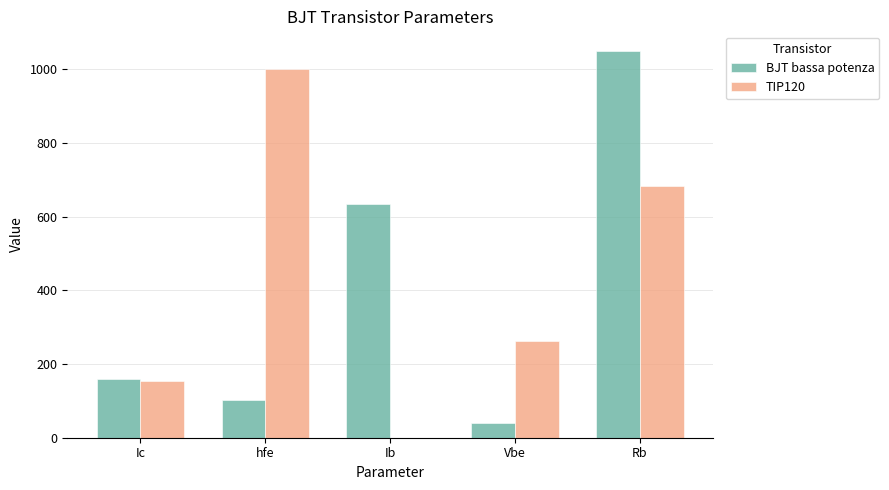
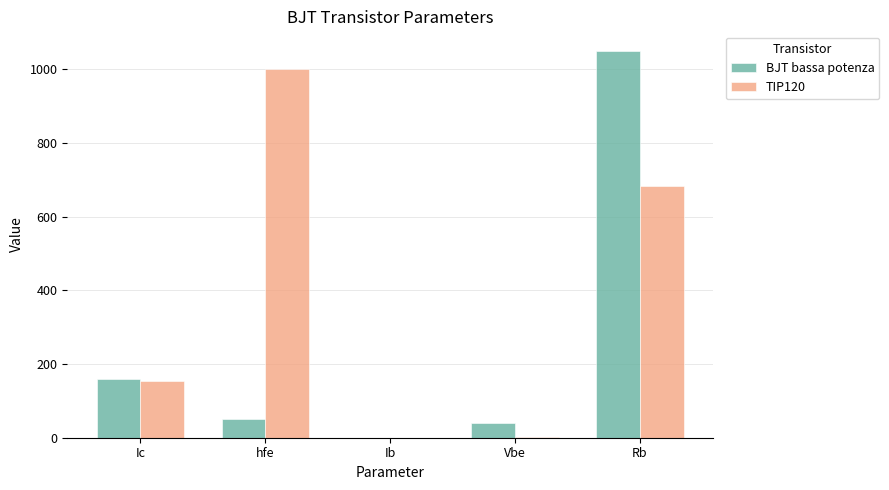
  {
    "BJT bassa potenza": {
      "Ic": 160,
-     "hfe": 100,
-     "Ib": 640,
+     "hfe": 50,
+     "Ib": 0,
      "Vbe": 40,
      "Rb": 1050
    },
    "TIP120": {
      "Ic": 150,
      "hfe": 1000,
-     "Vbe": 260,
+     "Vbe": 0,
      "Rb": 680
    }
  }
